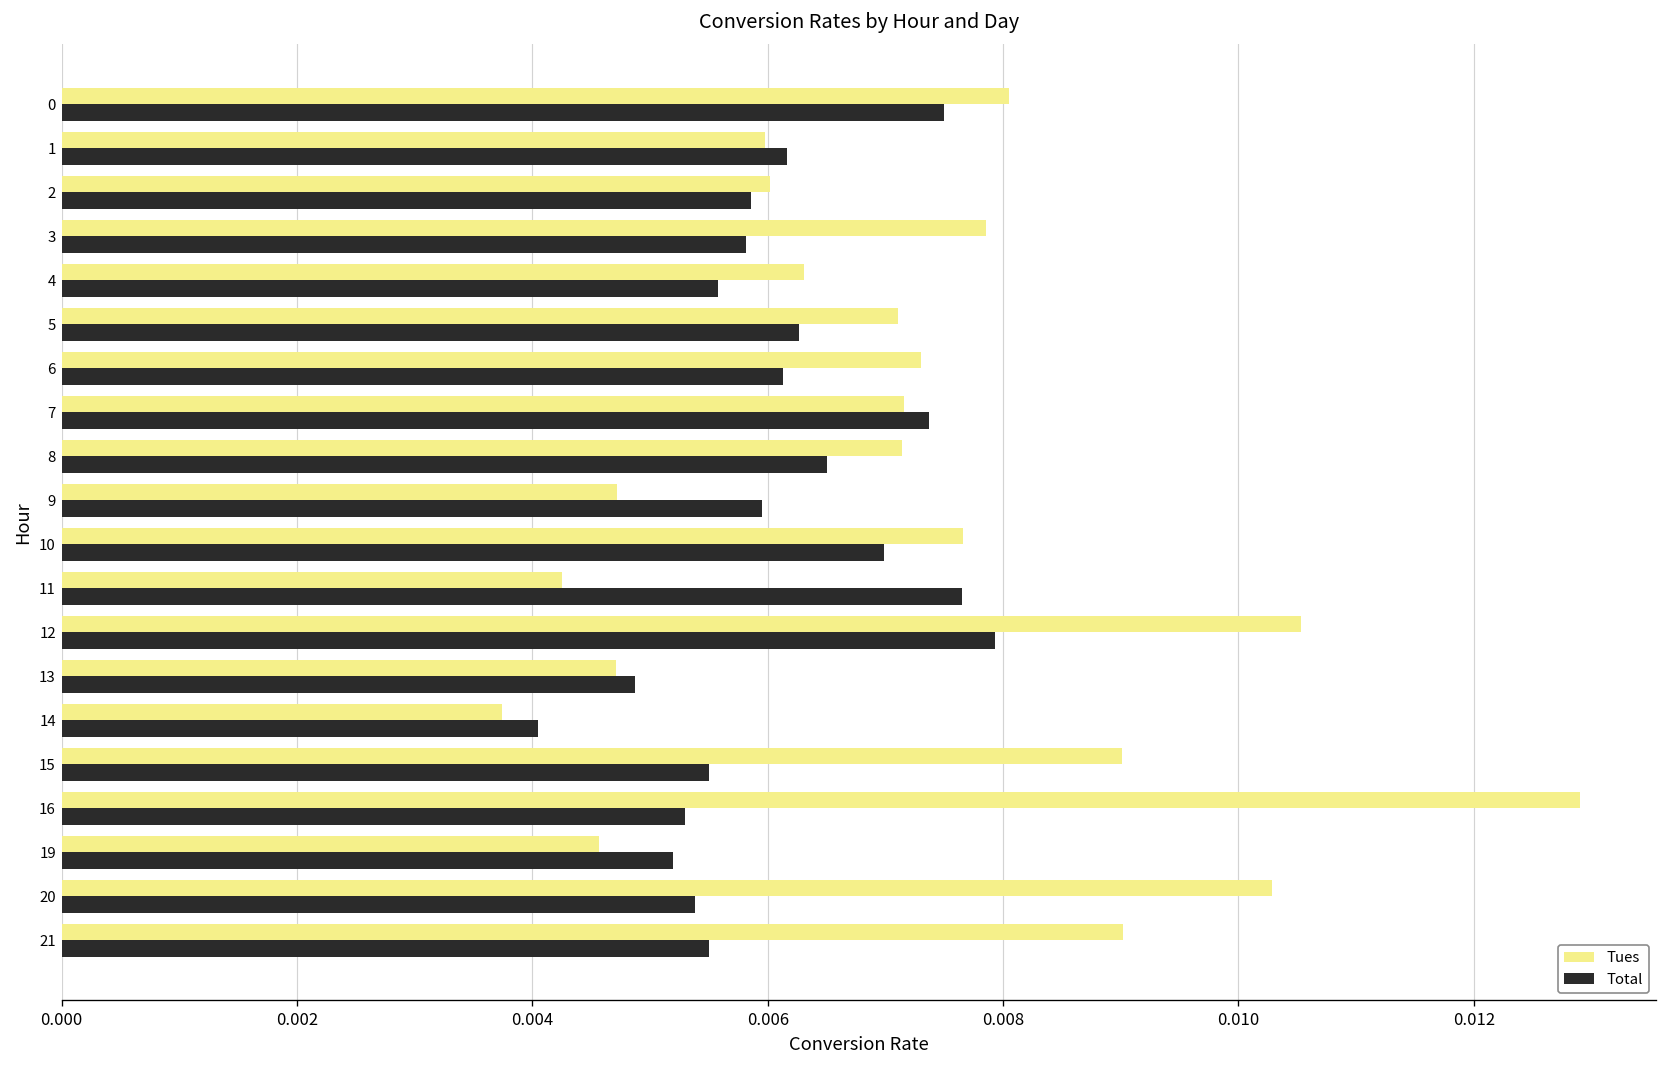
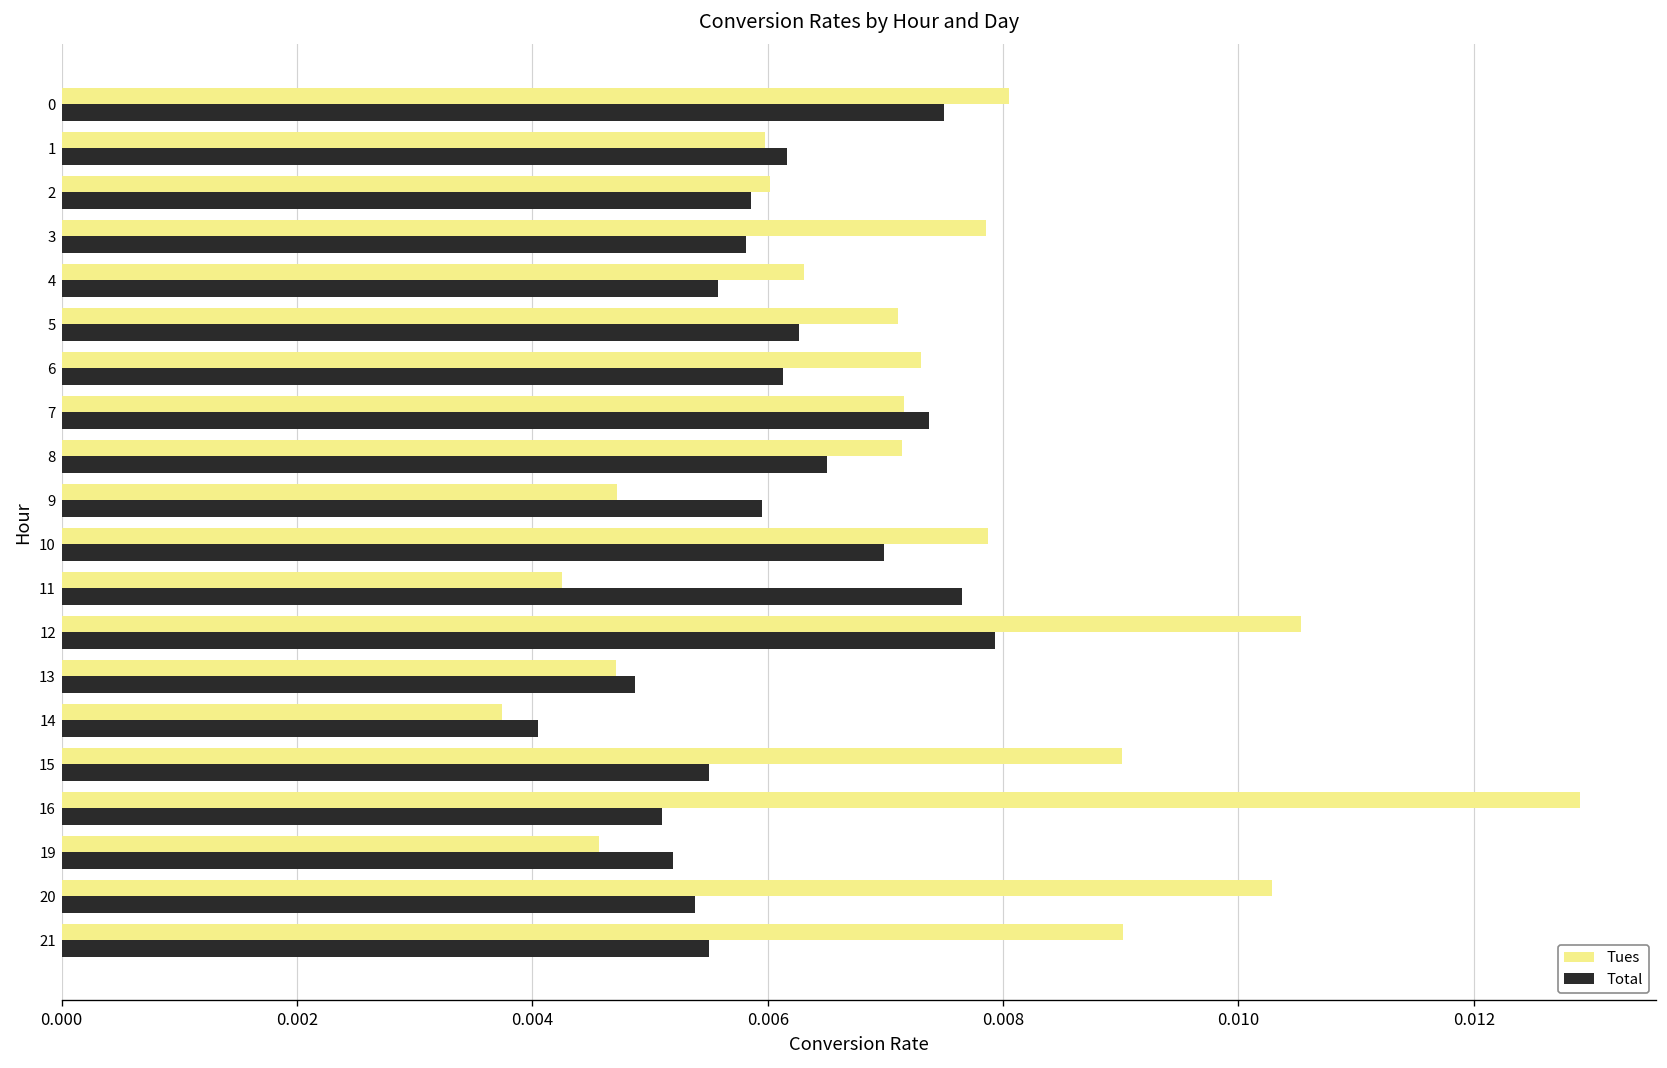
  {
    "Tues": {
      "0": 0.0080,
      "1": 0.0060,
      "2": 0.0060,
      "3": 0.0079,
      "4": 0.0063,
      "5": 0.0071,
      "6": 0.0073,
      "7": 0.0072,
      "8": 0.0071,
      "9": 0.0047,
-     "10": 0.0077,
+     "10": 0.0079,
      "11": 0.0043,
      "12": 0.0105,
      "13": 0.0047,
      "14": 0.0037,
      "15": 0.0090,
      "16": 0.0129,
      "19": 0.0046,
      "20": 0.0103,
      "21": 0.0090
    },
    "Total": {
      "0": 0.0075,
      "1": 0.0062,
      "2": 0.0059,
      "3": 0.0058,
      "4": 0.0056,
      "5": 0.0063,
      "6": 0.0061,
      "7": 0.0074,
      "8": 0.0065,
      "9": 0.0060,
      "10": 0.0070,
      "11": 0.0076,
      "12": 0.0079,
      "13": 0.0049,
      "14": 0.0040,
      "15": 0.0055,
-     "16": 0.0053,
+     "16": 0.0051,
      "19": 0.0052,
      "20": 0.0054,
      "21": 0.0055
    }
  }
